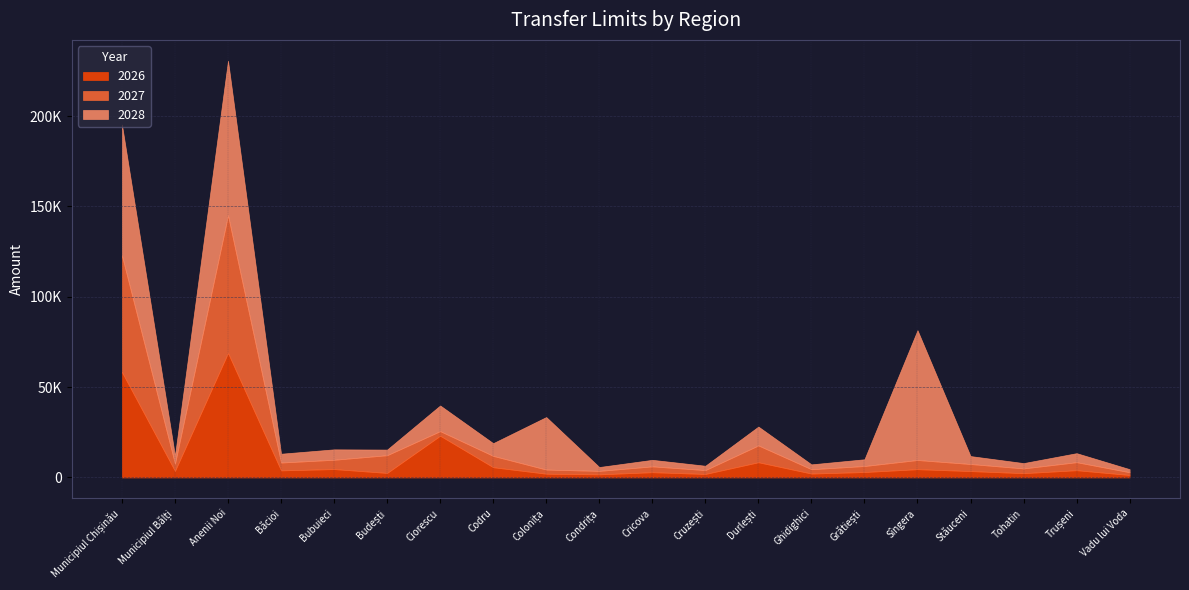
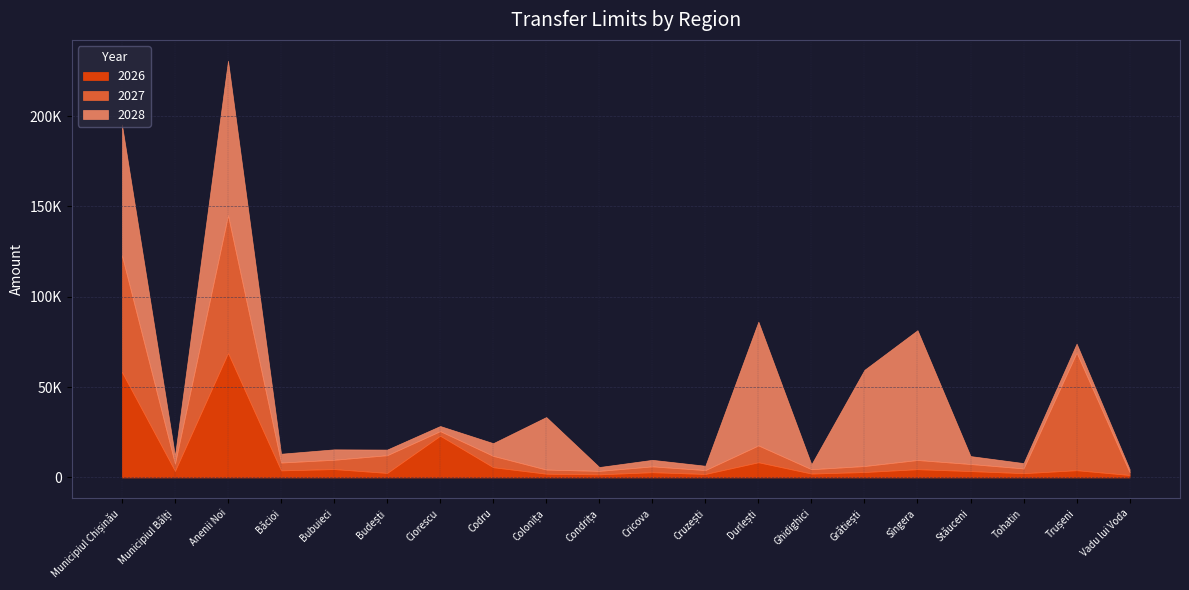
  {
    "2026": {
      "Municipiul Chișinău": 58000,
      "Municipiul Bălți": 4000,
      "Anenii Noi": 69000,
      "Băcioi": 4000,
      "Bubuieci": 5000,
      "Budești": 3000,
      "Ciorescu": 23000,
      "Codru": 6000,
      "Colonița": 2000,
      "Condrița": 2000,
      "Cricova": 3000,
      "Cruzești": 2000,
      "Durlești": 8000,
      "Ghidighici": 2000,
      "Grătiești": 3000,
      "Sîngera": 5000,
      "Stăuceni": 4000,
      "Tohatin": 2000,
      "Trușeni": 4000
    },
    "2027": {
      "Municipiul Chișinău": 64000,
      "Municipiul Bălți": 4000,
      "Anenii Noi": 76000,
      "Băcioi": 4000,
      "Bubuieci": 5000,
      "Budești": 10000,
      "Ciorescu": 3000,
      "Codru": 6000,
      "Colonița": 2000,
      "Condrița": 2000,
      "Cricova": 3000,
      "Cruzești": 2000,
      "Durlești": 9000,
      "Ghidighici": 2000,
      "Grătiești": 3000,
      "Sîngera": 5000,
      "Stăuceni": 4000,
      "Tohatin": 3000,
-     "Trușeni": 4000,
+     "Trușeni": 65000,
      "Vadu lui Voda": 2000
    },
    "2028": {
      "Municipiul Bălți": 4000,
      "Anenii Noi": 86000,
      "Băcioi": 5000,
      "Bubuieci": 6000,
      "Budești": 3000,
-     "Ciorescu": 14000,
+     "Ciorescu": 3000,
      "Codru": 7000,
      "Colonița": 29000,
      "Condrița": 2000,
      "Cricova": 4000,
      "Cruzești": 2000,
-     "Durlești": 10000,
+     "Durlești": 69000,
      "Ghidighici": 3000,
-     "Grătiești": 4000,
+     "Grătiești": 53000,
      "Sîngera": 72000,
      "Stăuceni": 4000,
      "Tohatin": 3000,
      "Trușeni": 5000,
      "Vadu lui Voda": 2000
    }
  }
